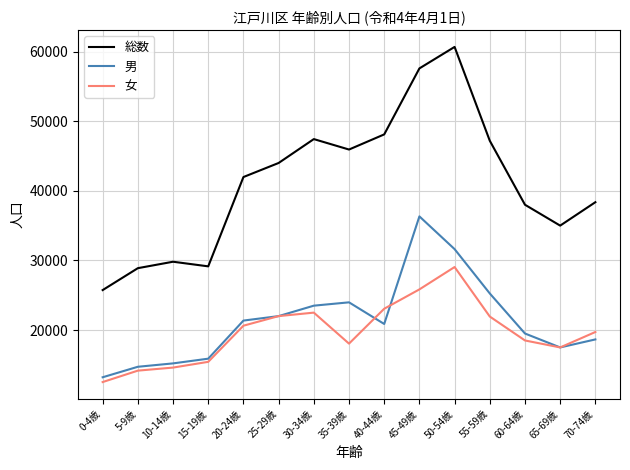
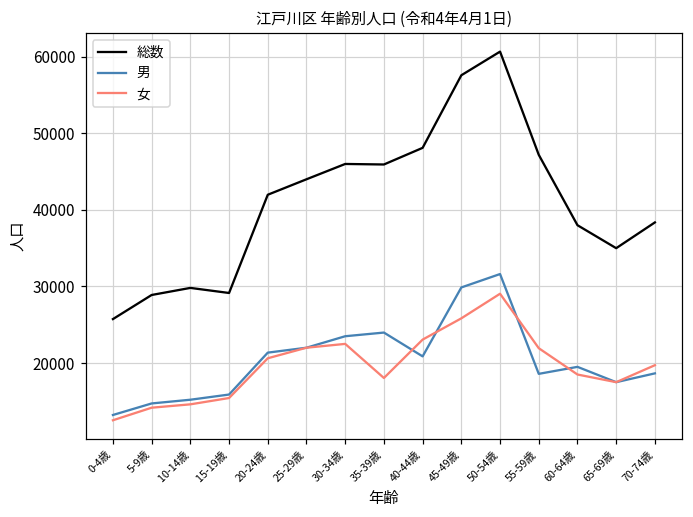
  {
    "総数": {
      "0-4歳": 26000,
      "5-9歳": 29000,
      "10-14歳": 30000,
      "15-19歳": 29000,
      "20-24歳": 42000,
      "25-29歳": 44000,
-     "30-34歳": 47000,
+     "30-34歳": 46000,
      "35-39歳": 46000,
      "40-44歳": 48000,
      "45-49歳": 58000,
      "50-54歳": 61000,
      "55-59歳": 47000,
      "60-64歳": 38000,
      "65-69歳": 35000,
      "70-74歳": 38000
    },
    "男": {
      "0-4歳": 13000,
      "5-9歳": 15000,
      "10-14歳": 15000,
      "15-19歳": 16000,
      "20-24歳": 21000,
      "30-34歳": 24000,
      "35-39歳": 24000,
      "40-44歳": 21000,
-     "45-49歳": 36000,
+     "45-49歳": 30000,
      "50-54歳": 32000,
-     "55-59歳": 25000,
+     "55-59歳": 19000,
      "60-64歳": 20000,
      "70-74歳": 19000
    },
    "女": {
      "0-4歳": 13000,
      "5-9歳": 14000,
      "10-14歳": 15000,
      "15-19歳": 15000,
      "20-24歳": 21000,
      "30-34歳": 23000,
      "35-39歳": 18000,
      "40-44歳": 23000,
      "45-49歳": 26000,
      "50-54歳": 29000,
      "55-59歳": 22000,
      "60-64歳": 19000,
      "70-74歳": 20000
    }
  }
